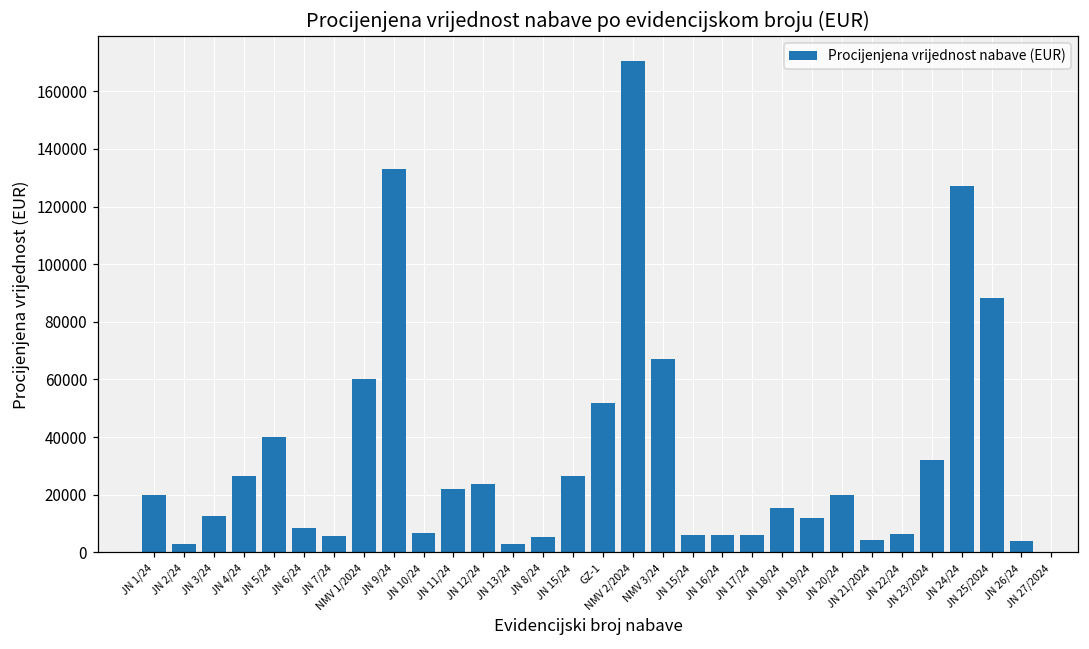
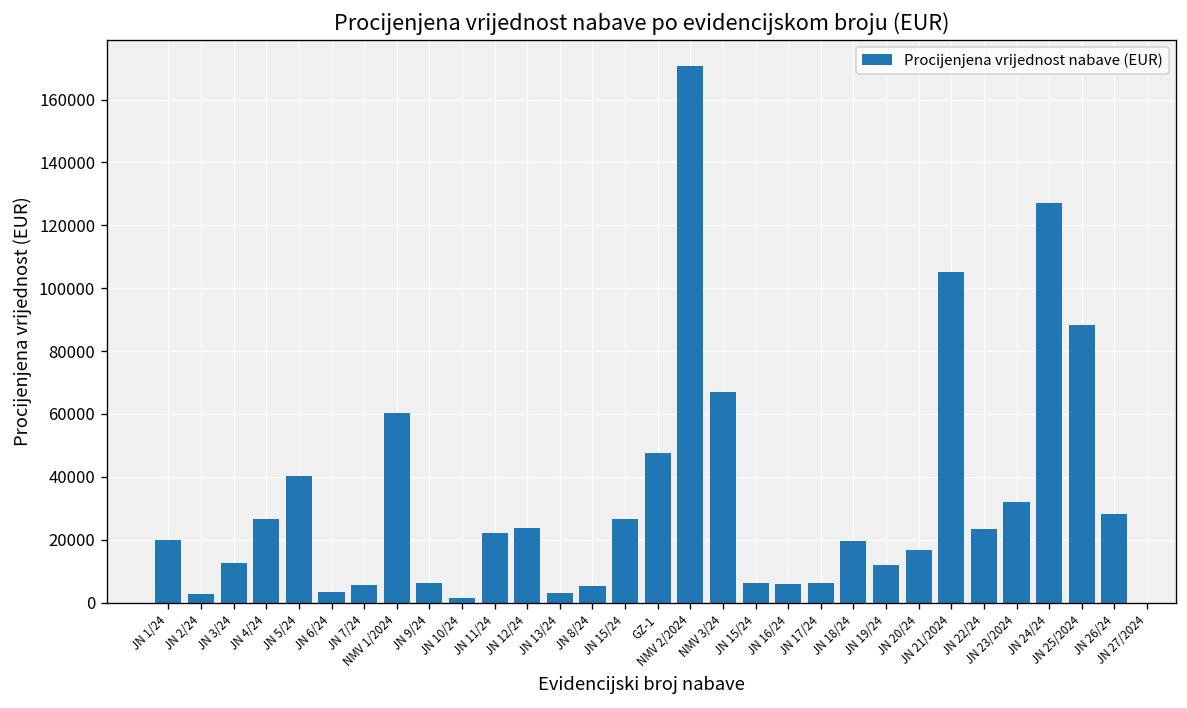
  {
    "JN 1/24": 20000,
    "JN 2/24": 3000,
    "JN 3/24": 13000,
    "JN 4/24": 27000,
    "JN 5/24": 40000,
-   "JN 6/24": 9000,
+   "JN 6/24": 3000,
    "JN 7/24": 6000,
    "NMV 1/2024": 60000,
-   "JN 9/24": 133000,
-   "JN 10/24": 7000,
+   "JN 9/24": 6000,
+   "JN 10/24": 2000,
    "JN 11/24": 22000,
    "JN 12/24": 24000,
    "JN 13/24": 3000,
    "JN 8/24": 5000,
-   "GZ-1": 52000,
+   "GZ-1": 47000,
    "NMV 2/2024": 171000,
    "NMV 3/24": 67000,
    "JN 16/24": 6000,
    "JN 17/24": 6000,
-   "JN 18/24": 15000,
+   "JN 18/24": 19000,
    "JN 19/24": 12000,
-   "JN 20/24": 20000,
-   "JN 21/2024": 4000,
-   "JN 22/24": 6000,
+   "JN 20/24": 17000,
+   "JN 21/2024": 105000,
+   "JN 22/24": 23000,
    "JN 23/2024": 32000,
    "JN 24/24": 127000,
    "JN 25/2024": 88000,
-   "JN 26/24": 4000
+   "JN 26/24": 28000
  }
